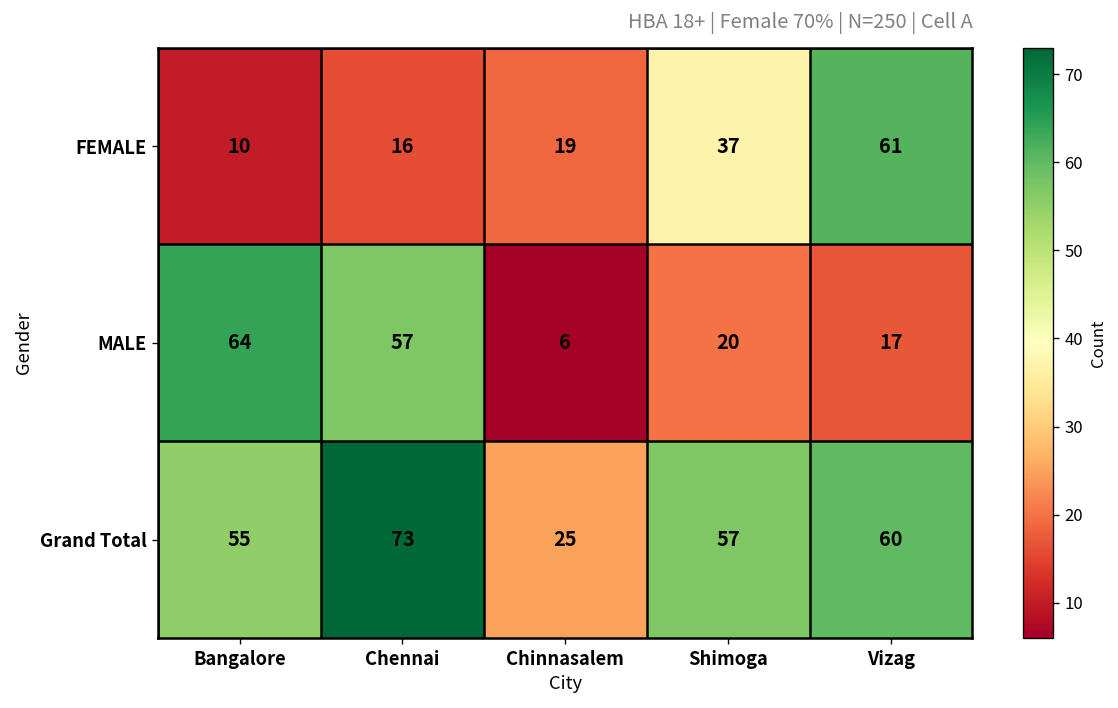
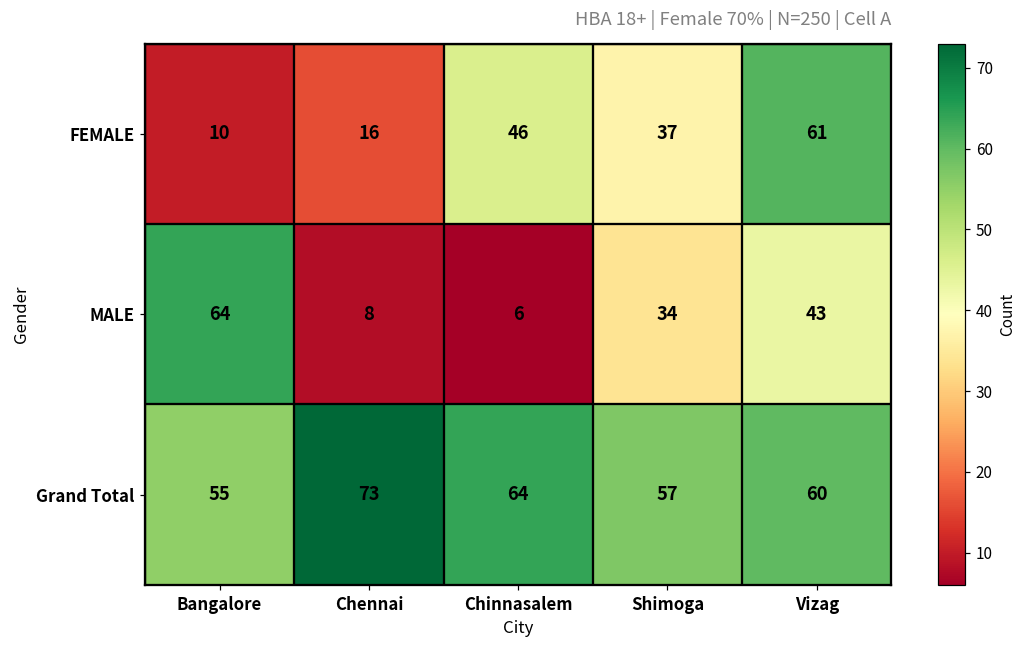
  {
    "FEMALE": {
      "Bangalore": 10,
      "Chennai": 16,
-     "Chinnasalem": 19,
+     "Chinnasalem": 46,
      "Shimoga": 37,
      "Vizag": 61
    },
    "MALE": {
      "Bangalore": 64,
-     "Chennai": 57,
+     "Chennai": 8,
      "Chinnasalem": 6,
-     "Shimoga": 20,
-     "Vizag": 17
+     "Shimoga": 34,
+     "Vizag": 43
    },
    "Grand Total": {
      "Bangalore": 55,
      "Chennai": 73,
-     "Chinnasalem": 25,
+     "Chinnasalem": 64,
      "Shimoga": 57,
      "Vizag": 60
    }
  }
